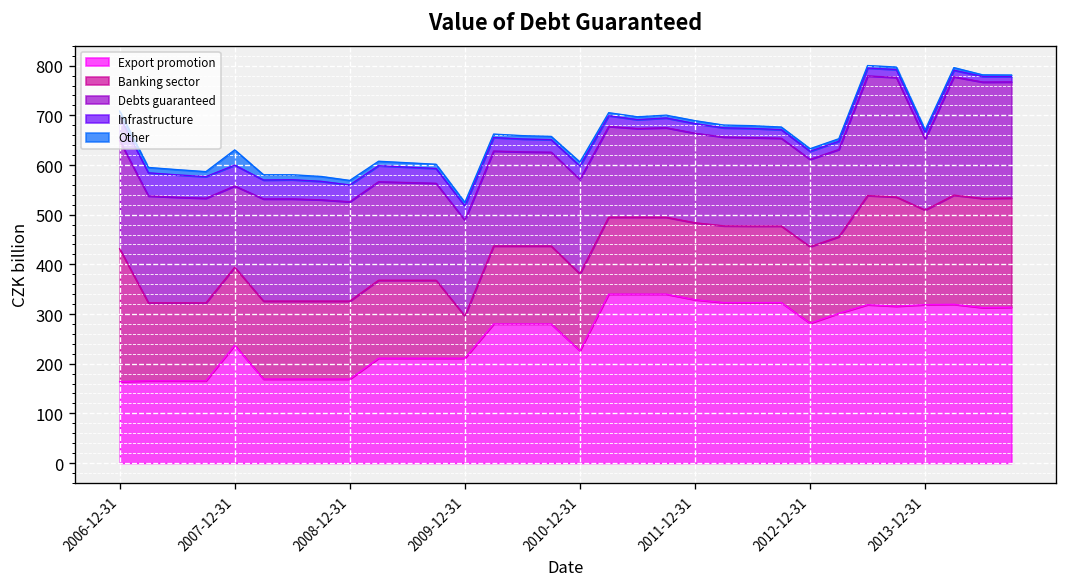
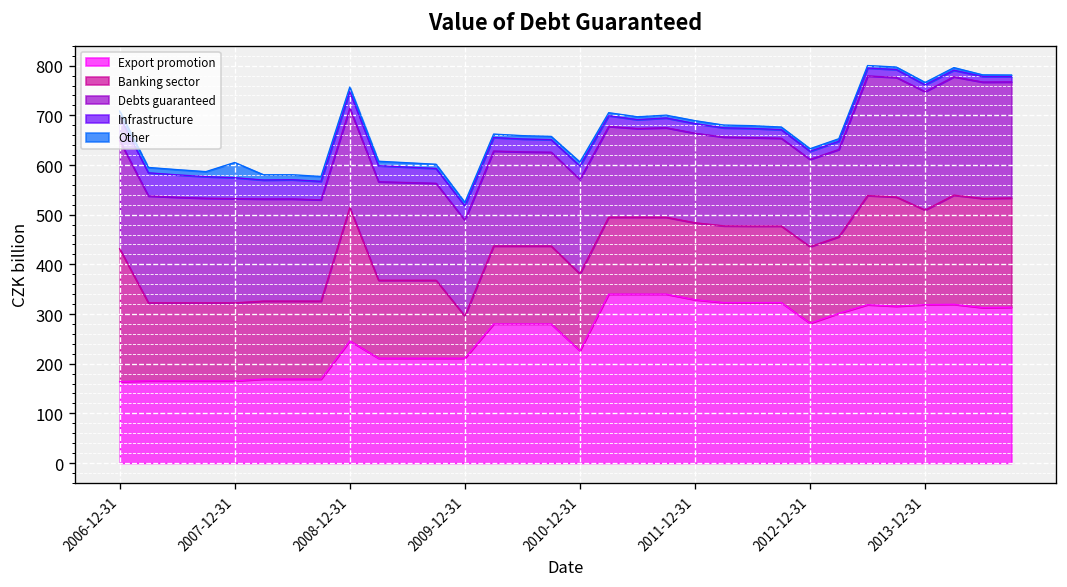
  {
    "Export promotion": {
      "2006-12-31": 160,
-     "2007-12-31": 240,
-     "2008-12-31": 170,
+     "2007-12-31": 170,
+     "2008-12-31": 250,
      "2009-12-31": 210,
      "2010-12-31": 230,
      "2011-12-31": 330,
      "2012-12-31": 280,
      "2013-12-31": 320
    },
    "Banking sector": {
      "2006-12-31": 270,
      "2007-12-31": 160,
-     "2008-12-31": 160,
+     "2008-12-31": 270,
      "2009-12-31": 90,
      "2010-12-31": 150,
      "2011-12-31": 150,
      "2012-12-31": 150,
      "2013-12-31": 190
    },
    "Debts guaranteed": {
-     "2007-12-31": 160,
+     "2007-12-31": 210,
      "2008-12-31": 200,
      "2009-12-31": 190,
      "2010-12-31": 190,
      "2011-12-31": 180,
      "2012-12-31": 180,
-     "2013-12-31": 140
+     "2013-12-31": 240
    },
    "Infrastructure": {
      "2007-12-31": 40,
      "2008-12-31": 30,
      "2009-12-31": 30,
      "2010-12-31": 30
    },
    "Other": {
      "2007-12-31": 30,
      "2008-12-31": 10,
      "2009-12-31": 10,
      "2010-12-31": 10
    }
  }
